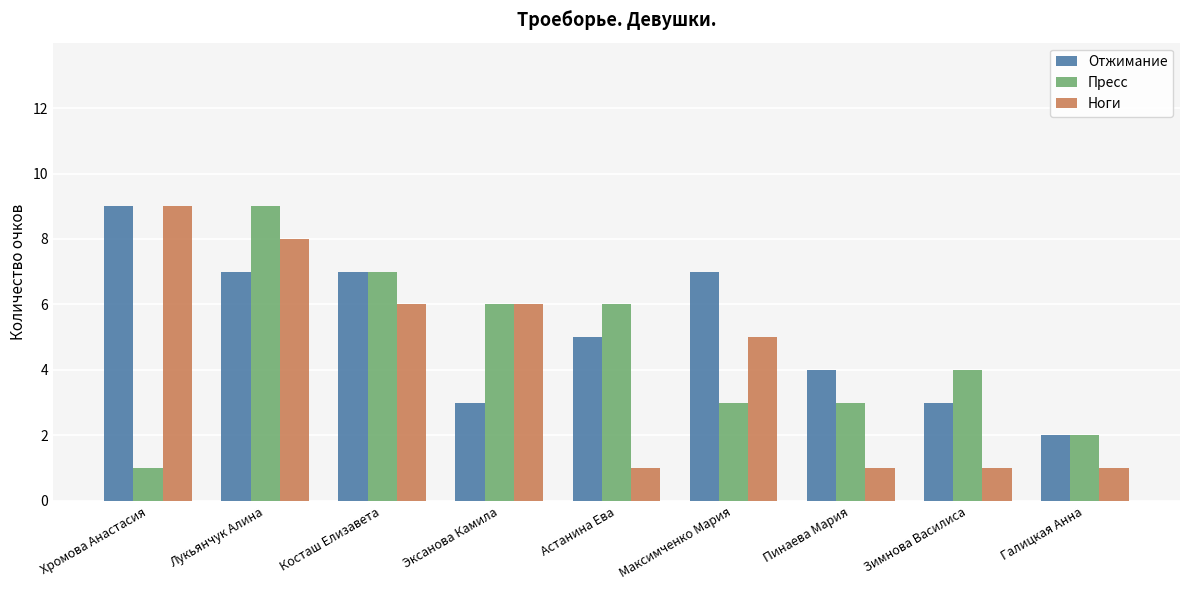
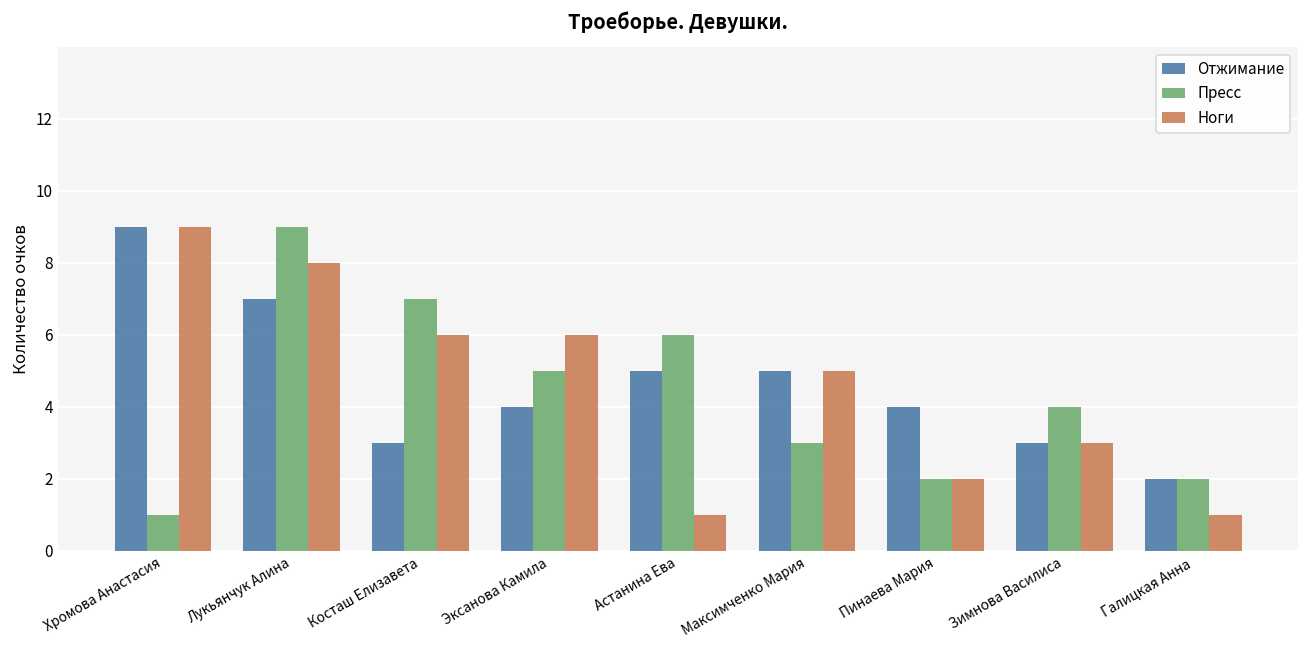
  {
    "Отжимание": {
      "Хромова Анастасия": 9,
      "Лукьянчук Алина": 7,
-     "Косташ Елизавета": 7,
-     "Эксанова Камила": 3,
+     "Косташ Елизавета": 3,
+     "Эксанова Камила": 4,
      "Астанина Ева": 5,
-     "Максимченко Мария": 7,
+     "Максимченко Мария": 5,
      "Пинаева Мария": 4,
      "Зимнова Василиса": 3,
      "Галицкая Анна": 2
    },
    "Пресс": {
      "Хромова Анастасия": 1,
      "Лукьянчук Алина": 9,
      "Косташ Елизавета": 7,
-     "Эксанова Камила": 6,
+     "Эксанова Камила": 5,
      "Астанина Ева": 6,
      "Максимченко Мария": 3,
-     "Пинаева Мария": 3,
+     "Пинаева Мария": 2,
      "Зимнова Василиса": 4,
      "Галицкая Анна": 2
    },
    "Ноги": {
      "Хромова Анастасия": 9,
      "Лукьянчук Алина": 8,
      "Косташ Елизавета": 6,
      "Эксанова Камила": 6,
      "Астанина Ева": 1,
      "Максимченко Мария": 5,
-     "Пинаева Мария": 1,
-     "Зимнова Василиса": 1,
+     "Пинаева Мария": 2,
+     "Зимнова Василиса": 3,
      "Галицкая Анна": 1
    }
  }
